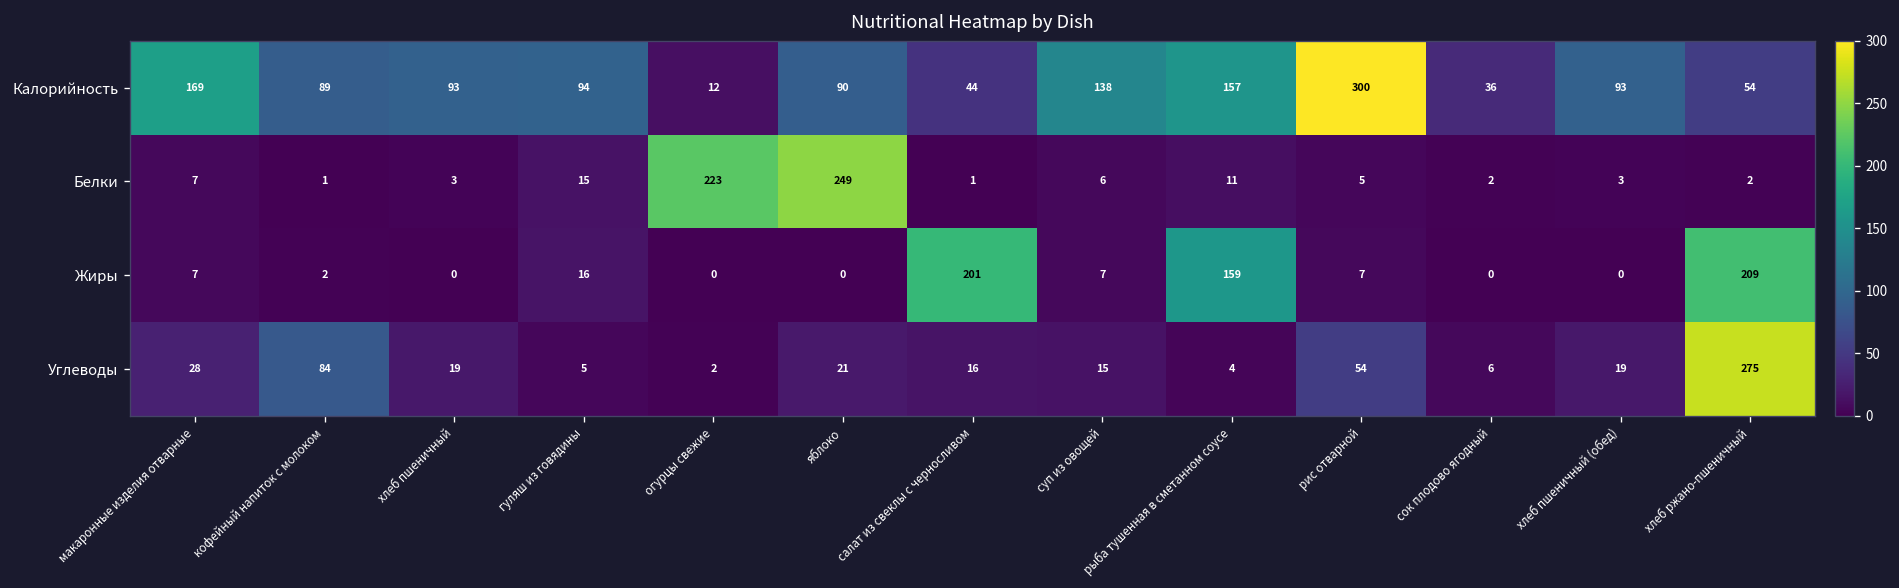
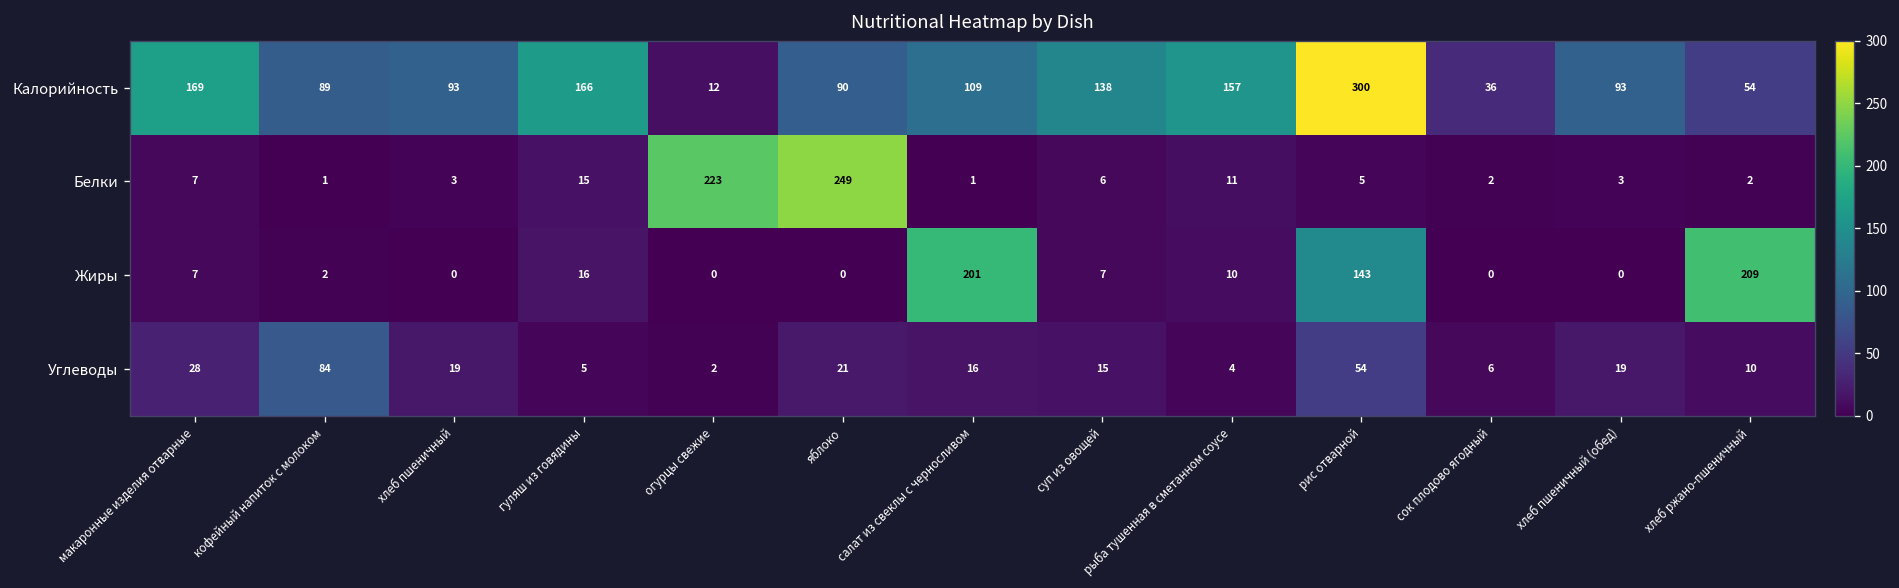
  {
    "Калорийность": {
      "макаронные изделия отварные": 169,
      "кофейный напиток с молоком": 89,
      "хлеб пшеничный": 93,
-     "гуляш из говядины": 94,
+     "гуляш из говядины": 166,
      "огурцы свежие": 12,
      "яблоко": 90,
-     "салат из свеклы с черносливом": 44,
+     "салат из свеклы с черносливом": 109,
      "суп из овощей": 138,
      "рыба тушенная в сметанном соусе": 157,
      "рис отварной": 300,
      "сок плодово ягодный": 36,
      "хлеб пшеничный (обед)": 93,
      "хлеб ржано-пшеничный": 54
    },
    "Белки": {
      "макаронные изделия отварные": 7,
      "кофейный напиток с молоком": 1,
      "хлеб пшеничный": 3,
      "гуляш из говядины": 15,
      "огурцы свежие": 223,
      "яблоко": 249,
      "салат из свеклы с черносливом": 1,
      "суп из овощей": 6,
      "рыба тушенная в сметанном соусе": 11,
      "рис отварной": 5,
      "сок плодово ягодный": 2,
      "хлеб пшеничный (обед)": 3,
      "хлеб ржано-пшеничный": 2
    },
    "Жиры": {
      "макаронные изделия отварные": 7,
      "кофейный напиток с молоком": 2,
      "хлеб пшеничный": 0,
      "гуляш из говядины": 16,
      "огурцы свежие": 0,
      "яблоко": 0,
      "салат из свеклы с черносливом": 201,
      "суп из овощей": 7,
-     "рыба тушенная в сметанном соусе": 159,
-     "рис отварной": 7,
+     "рыба тушенная в сметанном соусе": 10,
+     "рис отварной": 143,
      "сок плодово ягодный": 0,
      "хлеб пшеничный (обед)": 0,
      "хлеб ржано-пшеничный": 209
    },
    "Углеводы": {
      "макаронные изделия отварные": 28,
      "кофейный напиток с молоком": 84,
      "хлеб пшеничный": 19,
      "гуляш из говядины": 5,
      "огурцы свежие": 2,
      "яблоко": 21,
      "салат из свеклы с черносливом": 16,
      "суп из овощей": 15,
      "рыба тушенная в сметанном соусе": 4,
      "рис отварной": 54,
      "сок плодово ягодный": 6,
      "хлеб пшеничный (обед)": 19,
-     "хлеб ржано-пшеничный": 275
+     "хлеб ржано-пшеничный": 10
    }
  }
